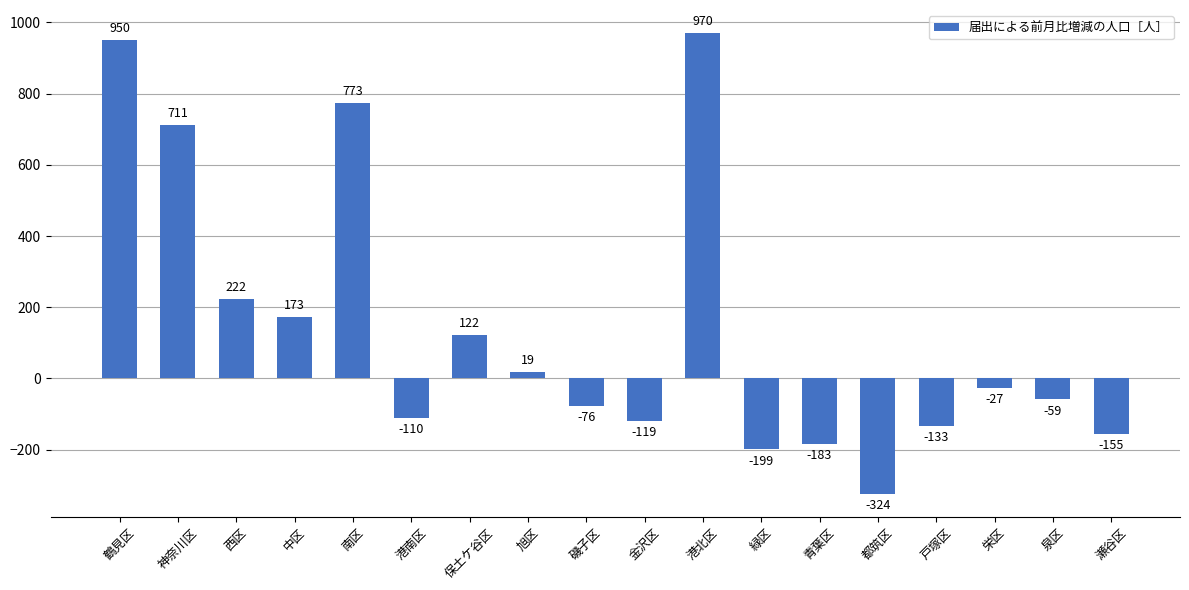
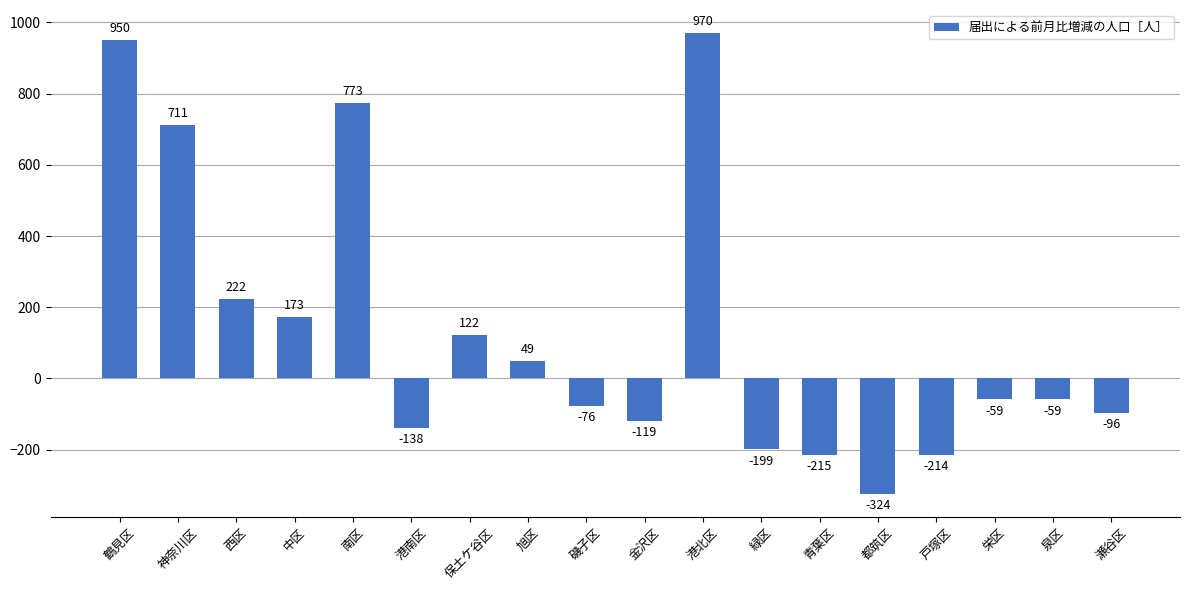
  {
    "鶴見区": 950,
    "神奈川区": 711,
    "西区": 222,
    "中区": 173,
    "南区": 773,
-   "港南区": -110,
+   "港南区": -138,
    "保土ケ谷区": 122,
-   "旭区": 19,
+   "旭区": 49,
    "磯子区": -76,
    "金沢区": -119,
    "港北区": 970,
    "緑区": -199,
-   "青葉区": -183,
+   "青葉区": -215,
    "都筑区": -324,
-   "戸塚区": -133,
-   "栄区": -27,
+   "戸塚区": -214,
+   "栄区": -59,
    "泉区": -59,
-   "瀬谷区": -155
+   "瀬谷区": -96
  }
